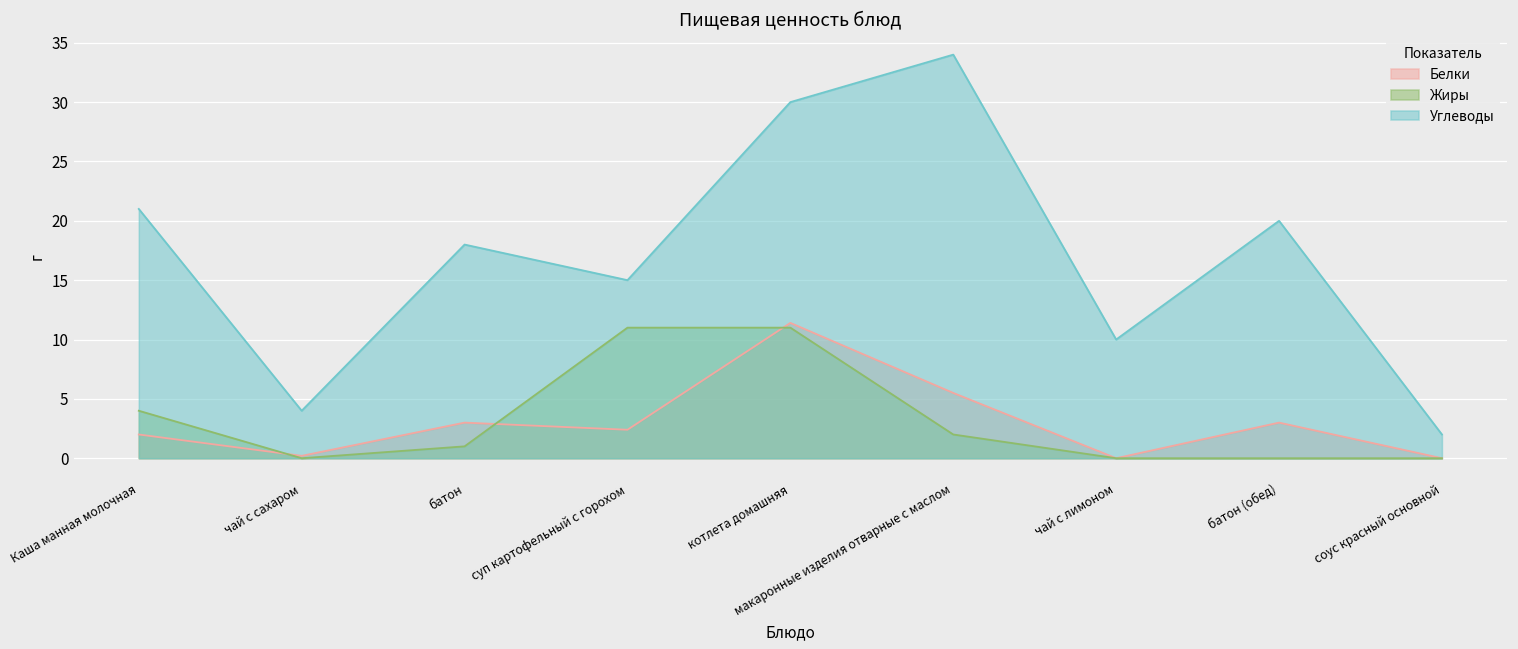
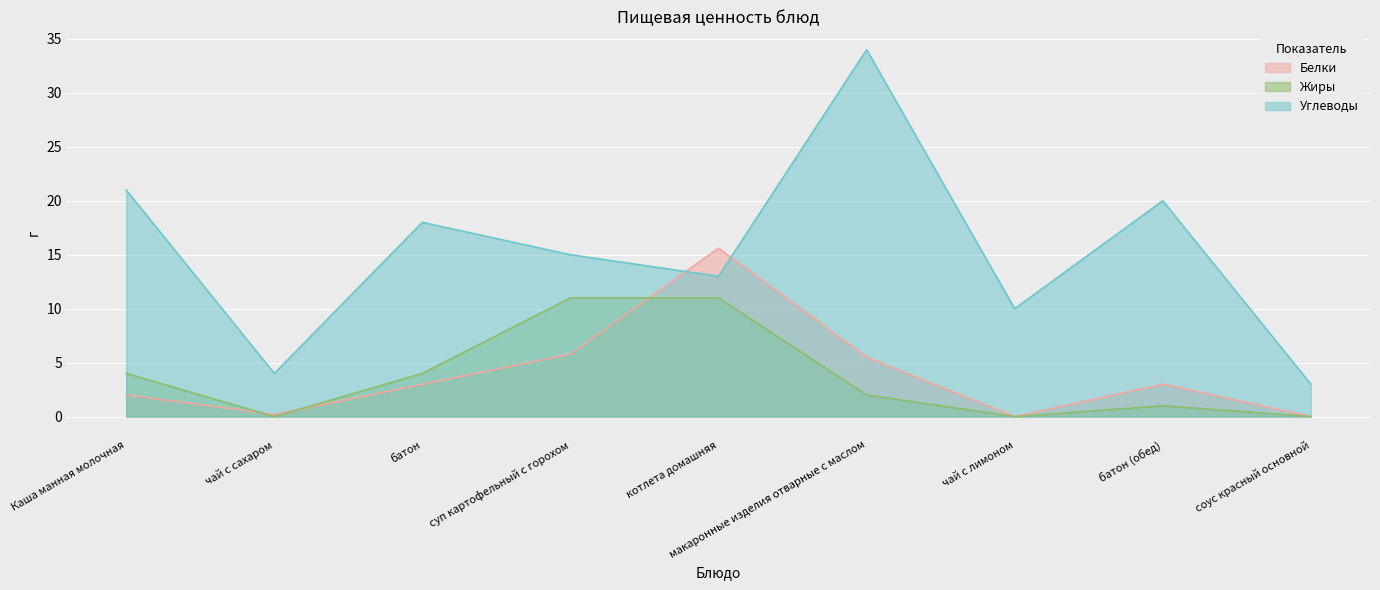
  {
    "Белки": {
      "Каша манная молочная": 2.0,
      "батон": 3.0,
-     "суп картофельный с горохом": 2.4,
-     "котлета домашняя": 11.4,
+     "суп картофельный с горохом": 5.8,
+     "котлета домашняя": 15.6,
      "макаронные изделия отварные с маслом": 5.5,
      "батон (обед)": 3.0
    },
    "Жиры": {
      "Каша манная молочная": 4,
-     "батон": 1,
+     "батон": 4,
      "суп картофельный с горохом": 11,
      "котлета домашняя": 11,
      "макаронные изделия отварные с маслом": 2,
-     "батон (обед)": 0
+     "батон (обед)": 1
    },
    "Углеводы": {
      "Каша манная молочная": 21,
      "чай с сахаром": 4,
      "батон": 18,
      "суп картофельный с горохом": 15,
-     "котлета домашняя": 30,
+     "котлета домашняя": 13,
      "макаронные изделия отварные с маслом": 34,
      "чай с лимоном": 10,
      "батон (обед)": 20,
-     "соус красный основной": 2
+     "соус красный основной": 3
    }
  }
